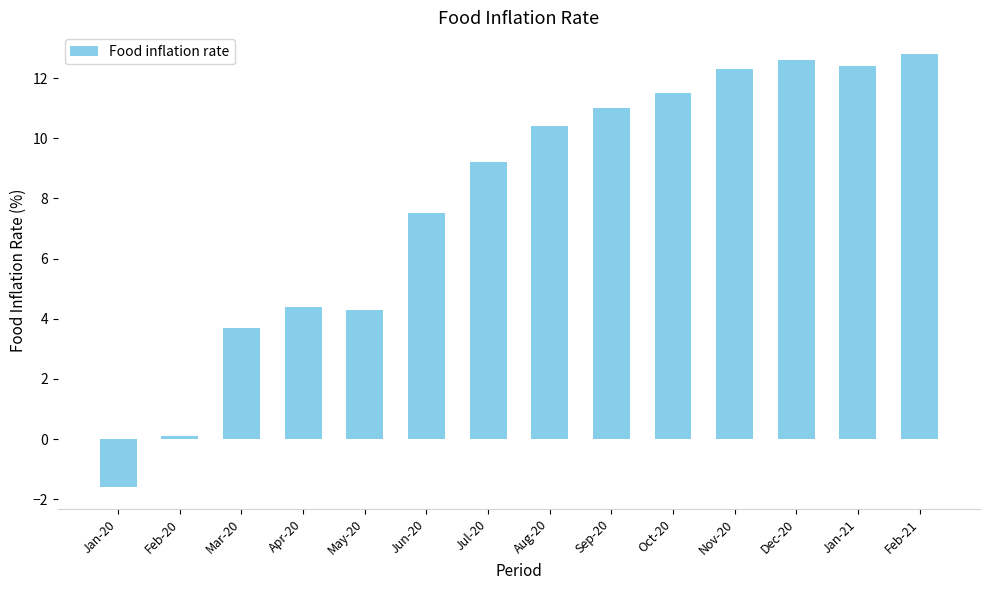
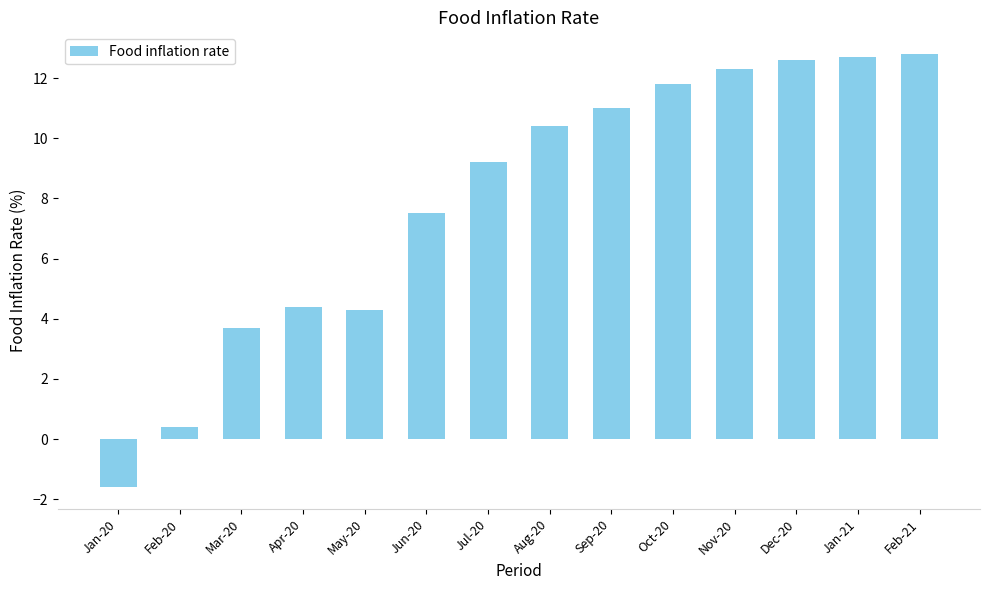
  {
    "Jan-20": -1.6,
-   "Feb-20": 0.1,
+   "Feb-20": 0.4,
    "Mar-20": 3.7,
    "Apr-20": 4.4,
    "May-20": 4.3,
    "Jun-20": 7.5,
    "Jul-20": 9.2,
    "Aug-20": 10.4,
    "Sep-20": 11.0,
-   "Oct-20": 11.5,
+   "Oct-20": 11.8,
    "Nov-20": 12.3,
    "Dec-20": 12.6,
-   "Jan-21": 12.4,
+   "Jan-21": 12.7,
    "Feb-21": 12.8
  }
